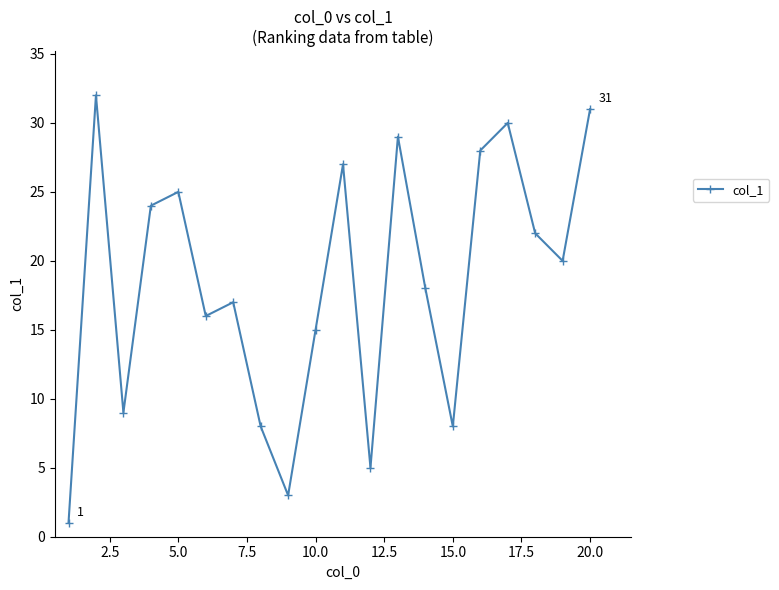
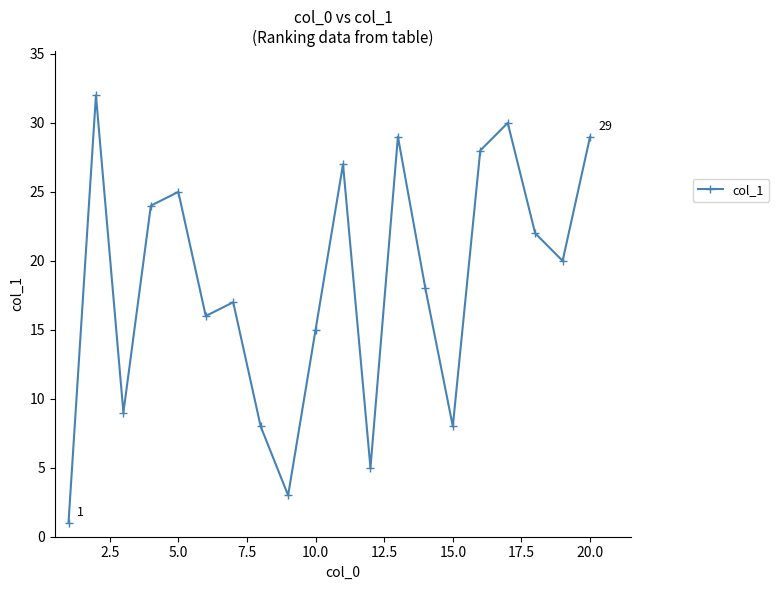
  {
-   "20.0": 31
+   "20.0": 29
  }
